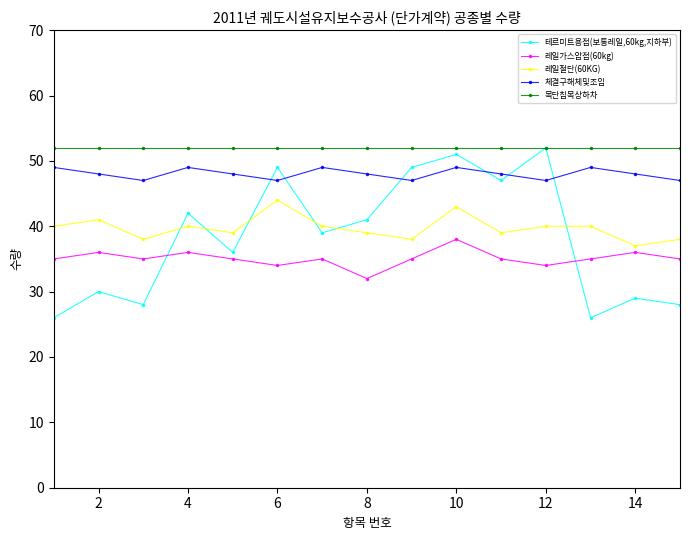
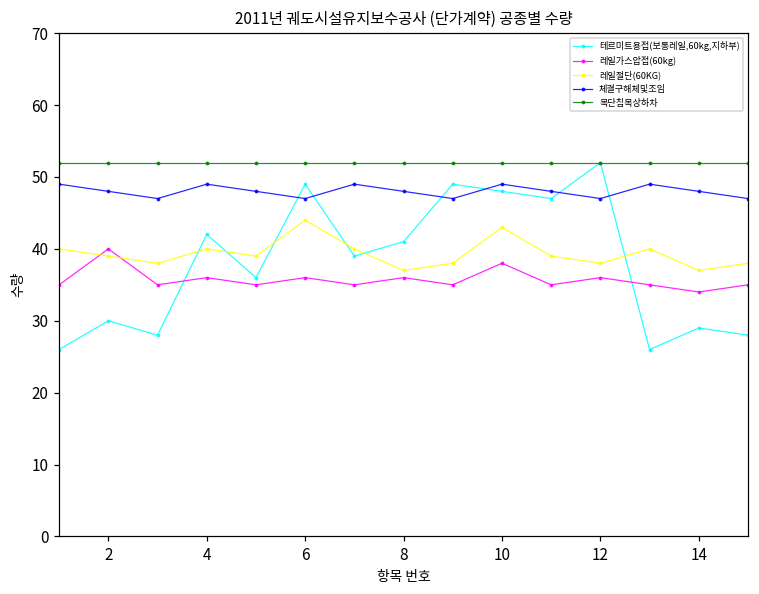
  {
    "테르미트용접(보통레일,60kg,지하부)": {
      "2": 30,
      "4": 42,
      "6": 49,
      "8": 41,
-     "10": 51,
+     "10": 48,
      "14": 29
    },
    "레일가스압접(60kg)": {
-     "2": 36,
+     "2": 40,
      "4": 36,
-     "6": 34,
-     "8": 32,
+     "6": 36,
+     "8": 36,
      "10": 38,
-     "12": 34,
-     "14": 36
+     "12": 36,
+     "14": 34
    },
    "레일절단(60KG)": {
-     "2": 41,
+     "2": 39,
      "4": 40,
      "6": 44,
-     "8": 39,
+     "8": 37,
      "10": 43,
-     "12": 40,
+     "12": 38,
      "14": 37
    },
    "체결구해체및조임": {
      "2": 48,
      "4": 49,
      "6": 47,
      "8": 48,
      "10": 49,
      "12": 47,
      "14": 48
    },
    "목단침목상하차": {
      "2": 52,
      "4": 52,
      "6": 52,
      "8": 52,
      "10": 52,
      "14": 52
    }
  }
